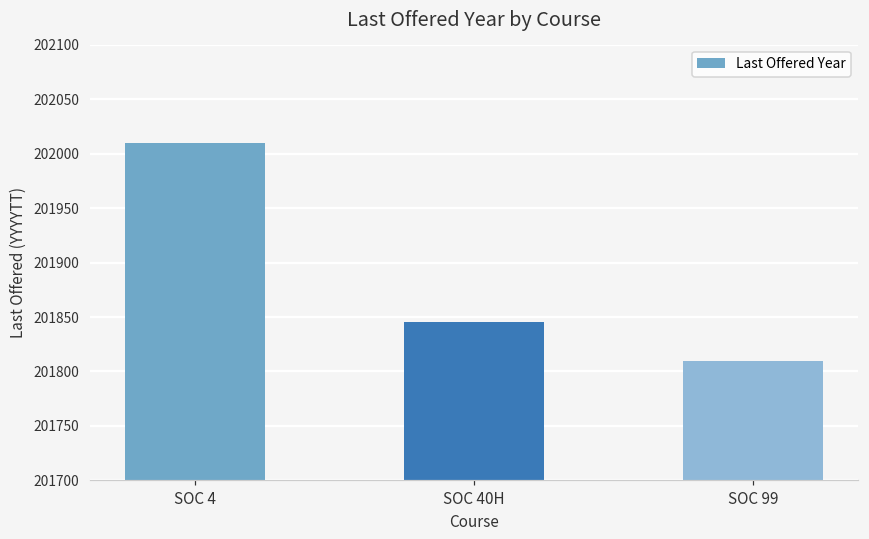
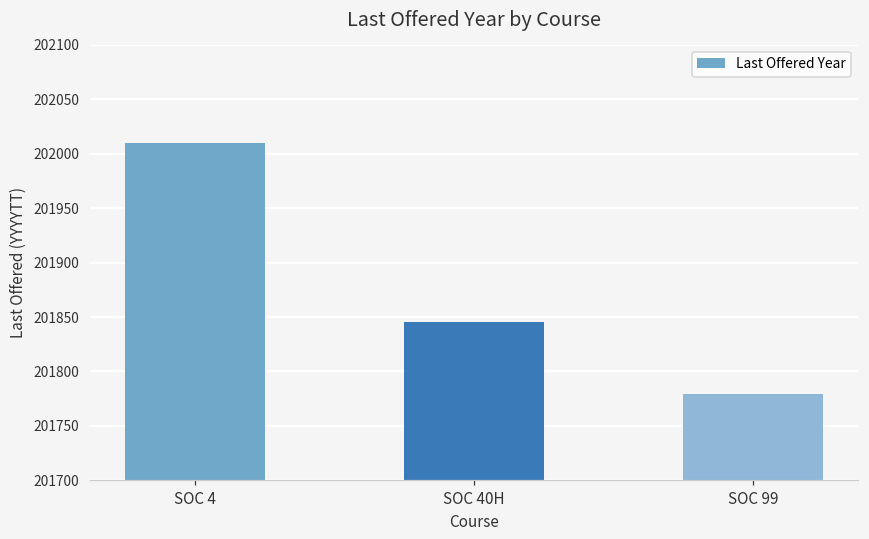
  {
    "SOC 4": 202010,
    "SOC 40H": 201850,
-   "SOC 99": 201810
+   "SOC 99": 201780
  }
